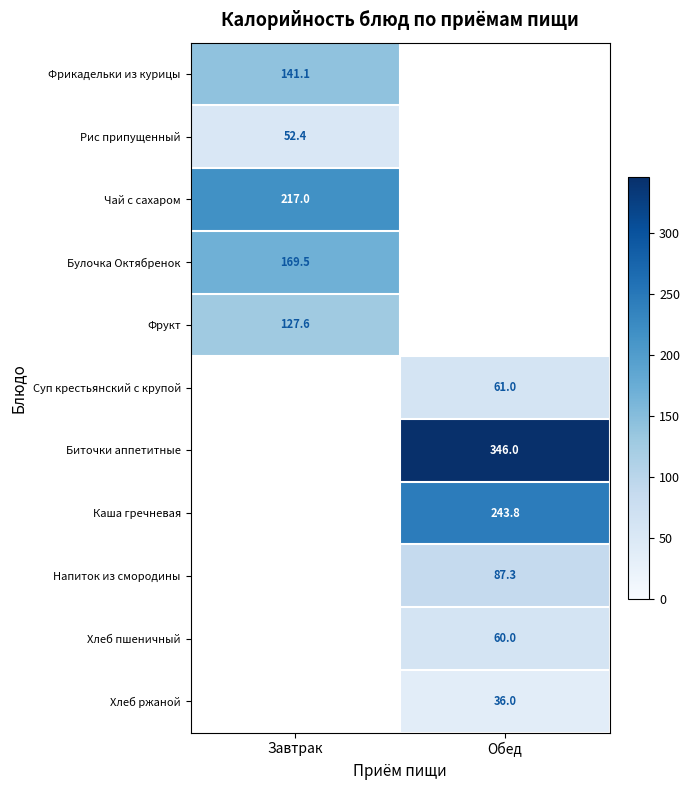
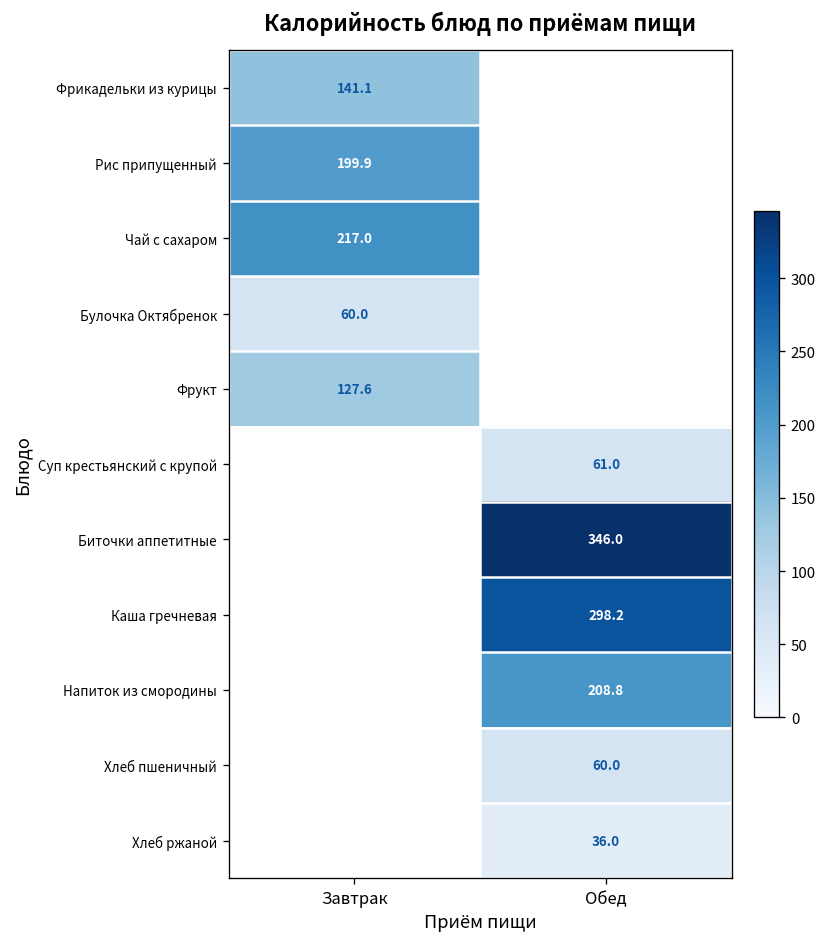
  {
    "Фрикадельки из курицы": {
      "Завтрак": 141.1
    },
    "Рис припущенный": {
-     "Завтрак": 52.4
+     "Завтрак": 199.9
    },
    "Чай с сахаром": {
      "Завтрак": 217.0
    },
    "Булочка Октябренок": {
-     "Завтрак": 169.5
+     "Завтрак": 60.0
    },
    "Фрукт": {
      "Завтрак": 127.6
    },
    "Суп крестьянский с крупой": {
      "Обед": 61.0
    },
    "Биточки аппетитные": {
      "Обед": 346.0
    },
    "Каша гречневая": {
-     "Обед": 243.8
+     "Обед": 298.2
    },
    "Напиток из смородины": {
-     "Обед": 87.3
+     "Обед": 208.8
    },
    "Хлеб пшеничный": {
      "Обед": 60.0
    },
    "Хлеб ржаной": {
      "Обед": 36.0
    }
  }
